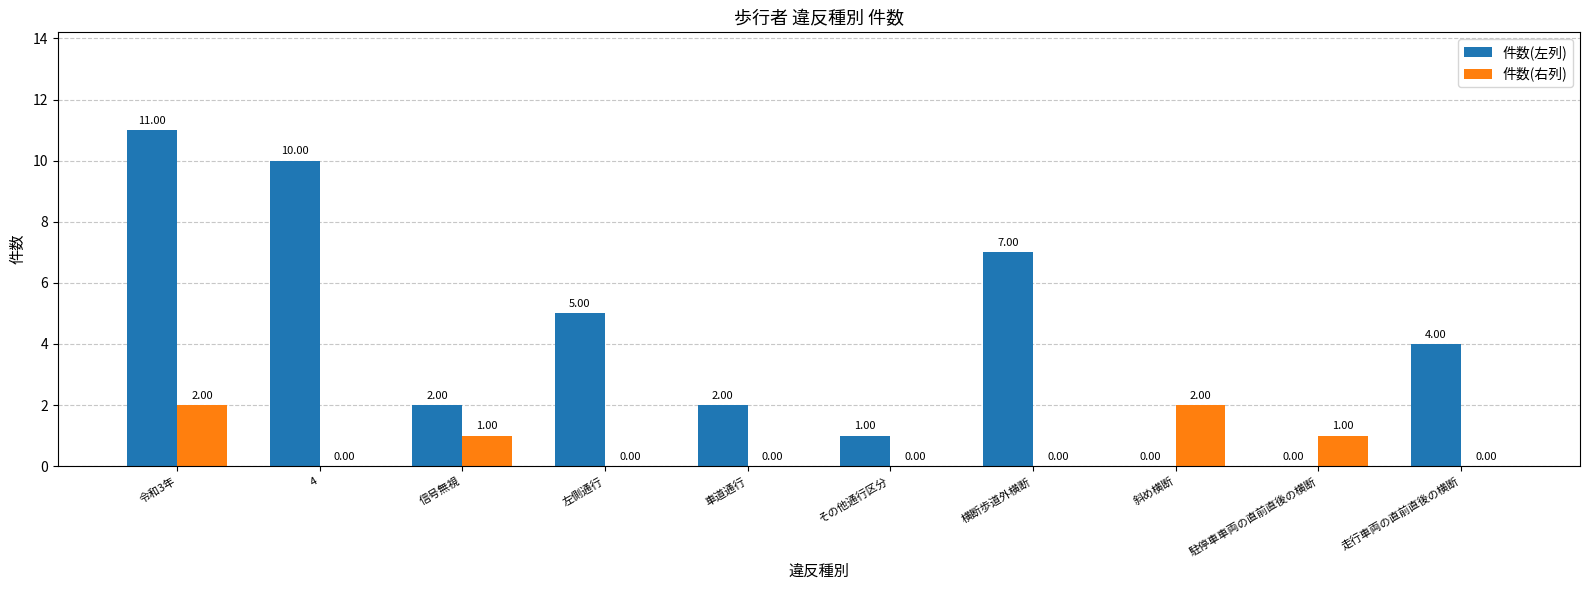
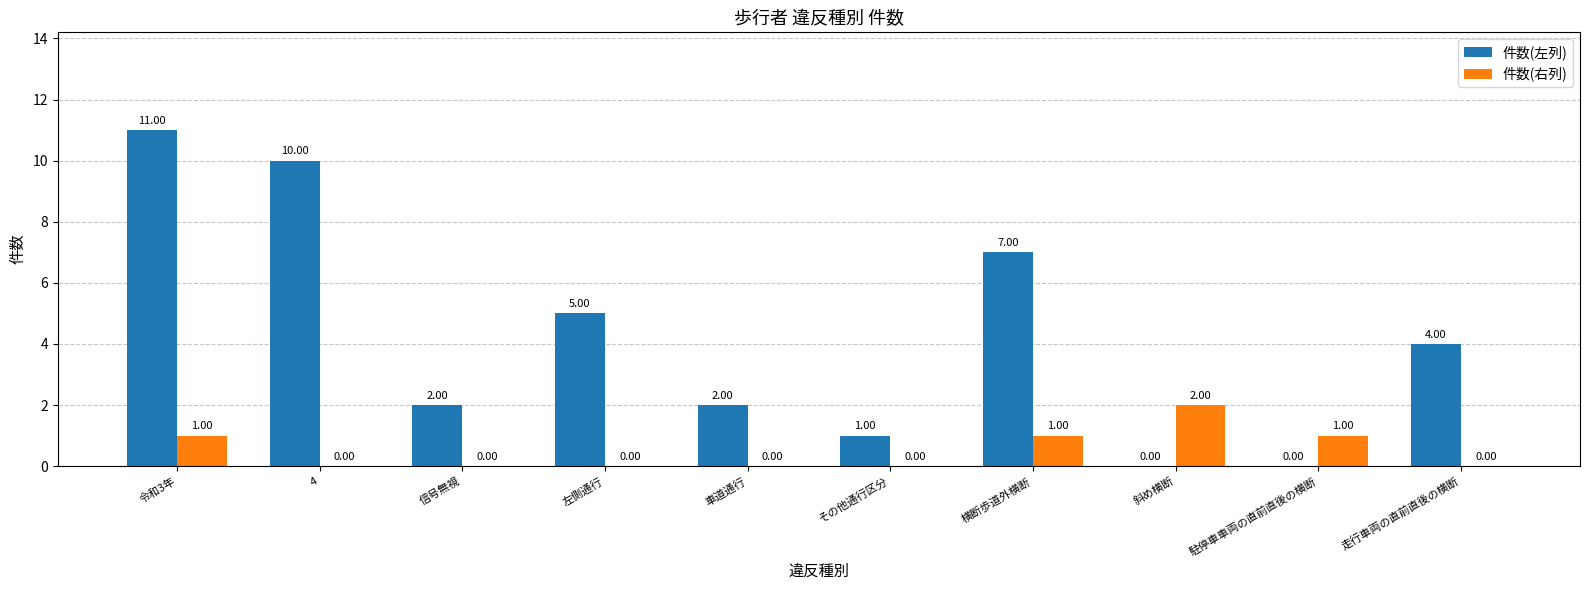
  {
    "件数(左列)": {
      "令和3年": 11.00,
      "4": 10.00,
      "信号無視": 2.00,
      "左側通行": 5.00,
      "車道通行": 2.00,
      "その他通行区分": 1.00,
      "横断歩道外横断": 7.00,
      "斜め横断": 0.00,
      "駐停車車両の直前直後の横断": 0.00,
      "走行車両の直前直後の横断": 4.00
    },
    "件数(右列)": {
-     "令和3年": 2.00,
+     "令和3年": 1.00,
      "4": 0.00,
-     "信号無視": 1.00,
+     "信号無視": 0.00,
      "左側通行": 0.00,
      "車道通行": 0.00,
      "その他通行区分": 0.00,
-     "横断歩道外横断": 0.00,
+     "横断歩道外横断": 1.00,
      "斜め横断": 2.00,
      "駐停車車両の直前直後の横断": 1.00,
      "走行車両の直前直後の横断": 0.00
    }
  }
